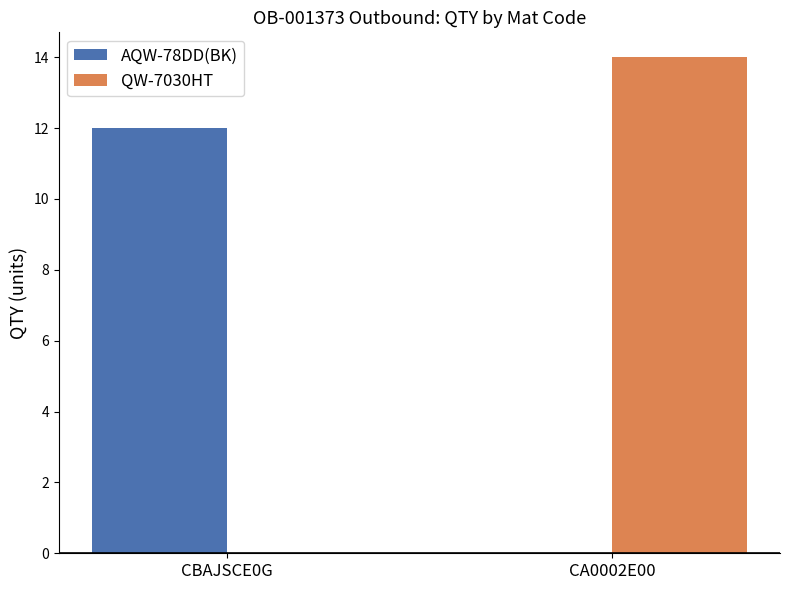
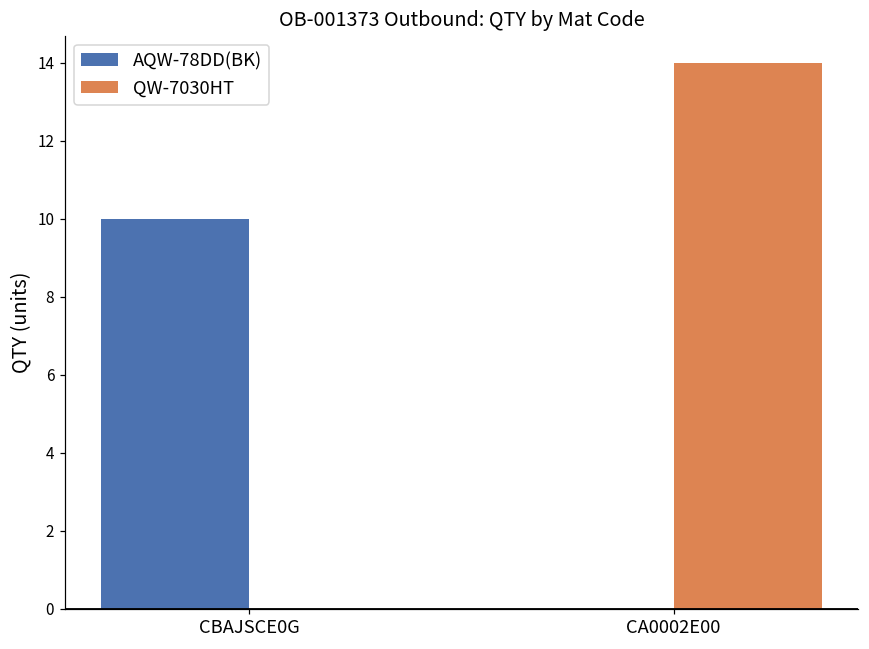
  {
    "AQW-78DD(BK)": {
-     "CBAJSCE0G": 12,
+     "CBAJSCE0G": 10,
      "CA0002E00": 0
    },
    "QW-7030HT": {
      "CBAJSCE0G": 0,
      "CA0002E00": 14
    }
  }
